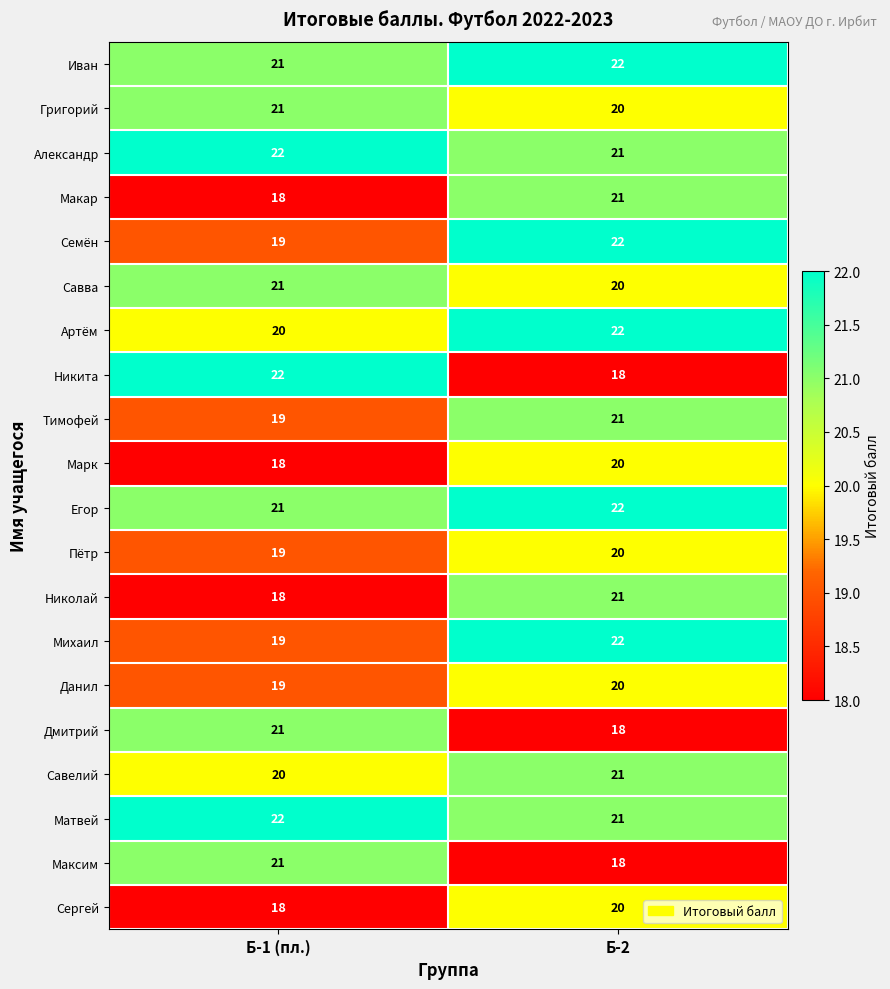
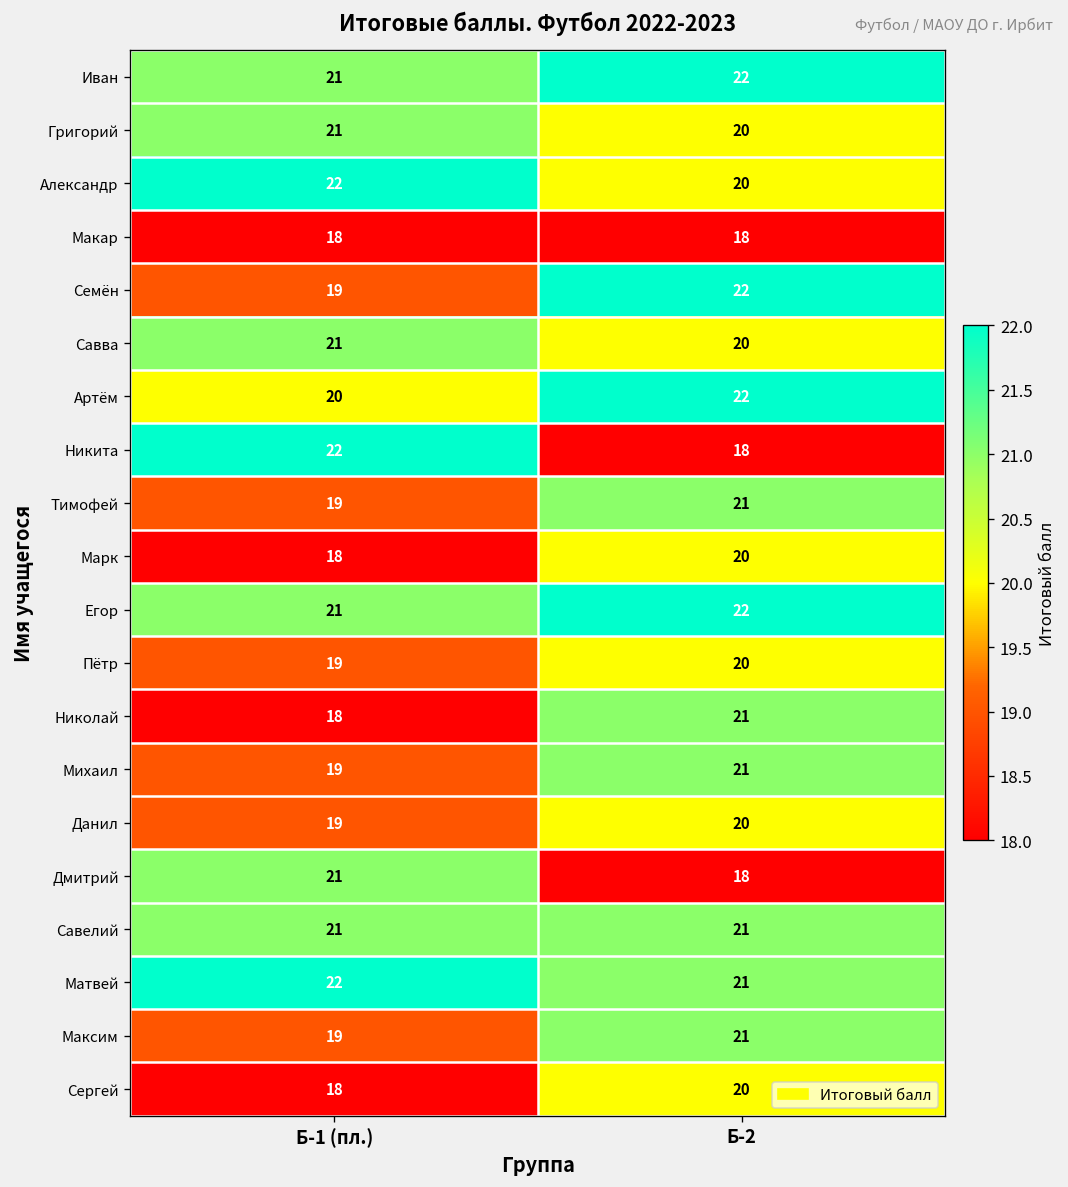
  {
    "Иван": {
      "Б-1 (пл.)": 21,
      "Б-2": 22
    },
    "Григорий": {
      "Б-1 (пл.)": 21,
      "Б-2": 20
    },
    "Александр": {
      "Б-1 (пл.)": 22,
-     "Б-2": 21
+     "Б-2": 20
    },
    "Макар": {
      "Б-1 (пл.)": 18,
-     "Б-2": 21
+     "Б-2": 18
    },
    "Семён": {
      "Б-1 (пл.)": 19,
      "Б-2": 22
    },
    "Савва": {
      "Б-1 (пл.)": 21,
      "Б-2": 20
    },
    "Артём": {
      "Б-1 (пл.)": 20,
      "Б-2": 22
    },
    "Никита": {
      "Б-1 (пл.)": 22,
      "Б-2": 18
    },
    "Тимофей": {
      "Б-1 (пл.)": 19,
      "Б-2": 21
    },
    "Марк": {
      "Б-1 (пл.)": 18,
      "Б-2": 20
    },
    "Егор": {
      "Б-1 (пл.)": 21,
      "Б-2": 22
    },
    "Пётр": {
      "Б-1 (пл.)": 19,
      "Б-2": 20
    },
    "Николай": {
      "Б-1 (пл.)": 18,
      "Б-2": 21
    },
    "Михаил": {
      "Б-1 (пл.)": 19,
-     "Б-2": 22
+     "Б-2": 21
    },
    "Данил": {
      "Б-1 (пл.)": 19,
      "Б-2": 20
    },
    "Дмитрий": {
      "Б-1 (пл.)": 21,
      "Б-2": 18
    },
    "Савелий": {
-     "Б-1 (пл.)": 20,
+     "Б-1 (пл.)": 21,
      "Б-2": 21
    },
    "Матвей": {
      "Б-1 (пл.)": 22,
      "Б-2": 21
    },
    "Максим": {
-     "Б-1 (пл.)": 21,
-     "Б-2": 18
+     "Б-1 (пл.)": 19,
+     "Б-2": 21
    },
    "Сергей": {
      "Б-1 (пл.)": 18,
      "Б-2": 20
    }
  }
